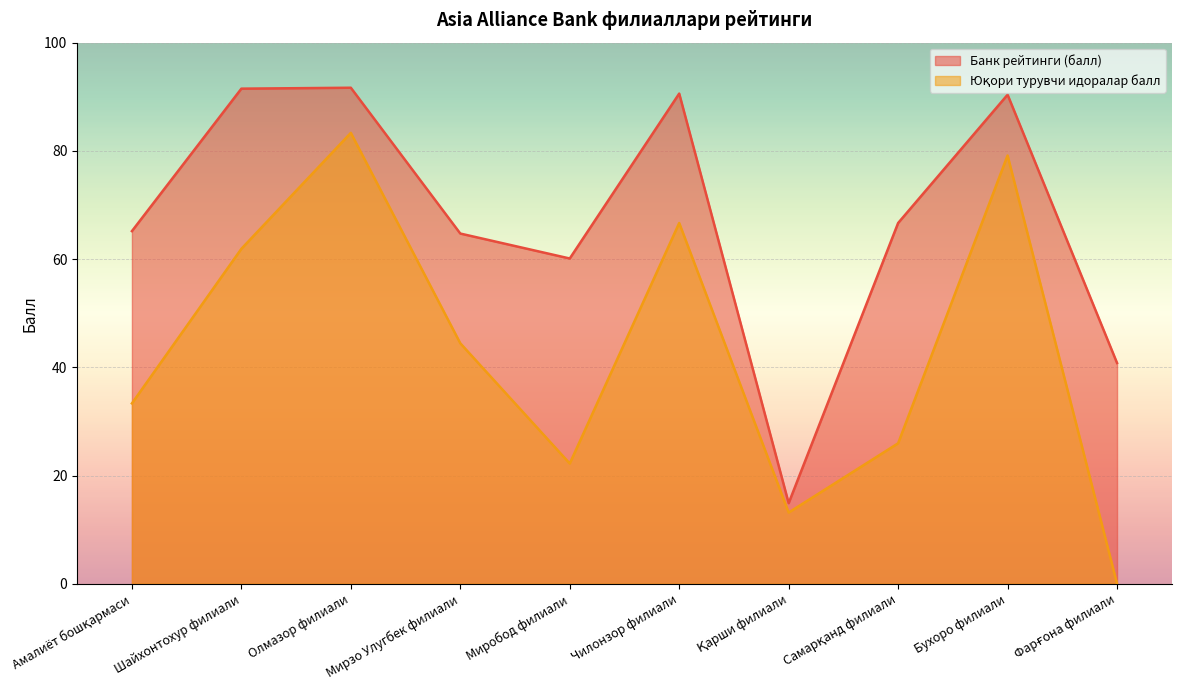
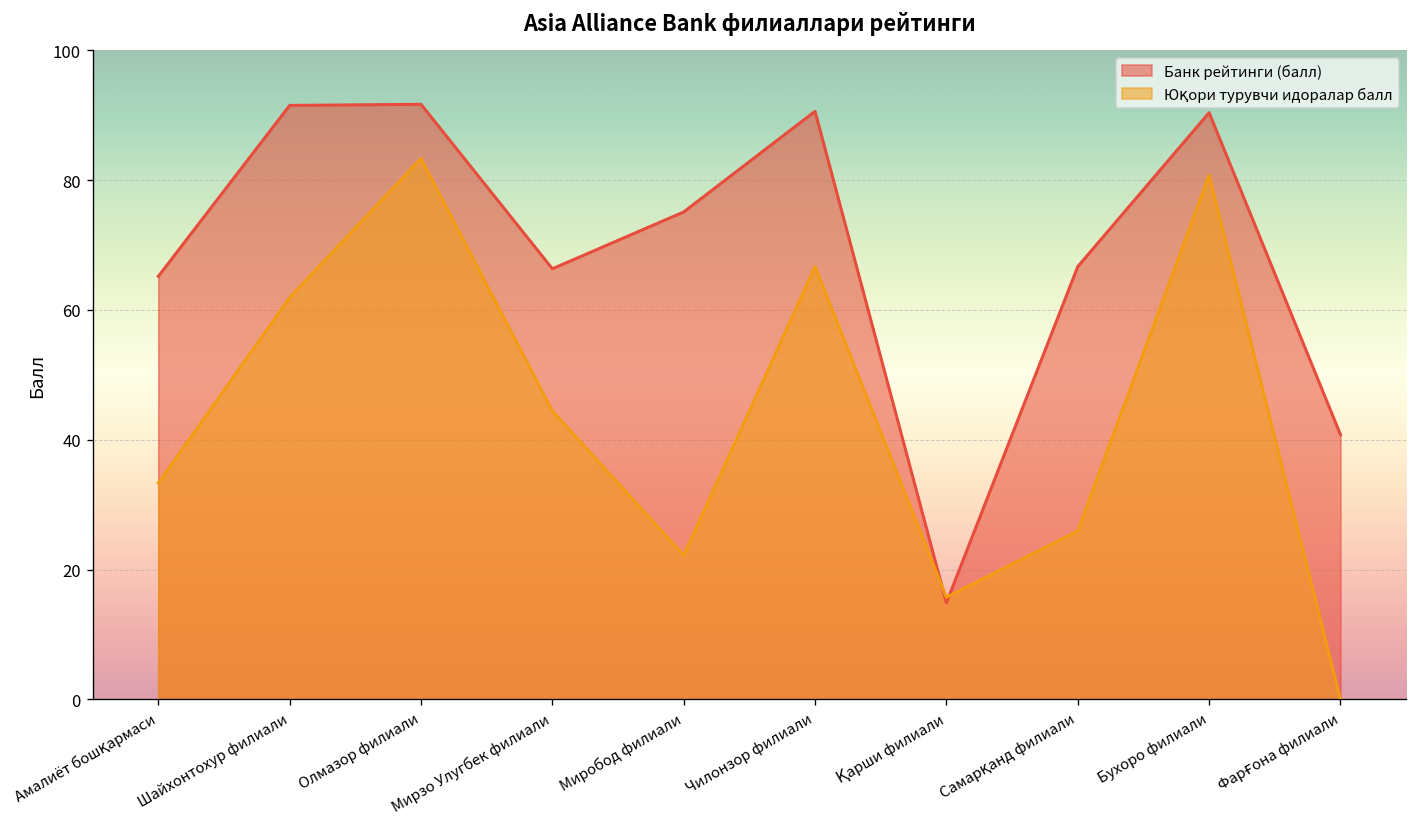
  {
    "Банк рейтинги (балл)": {
      "Амалиёт бошқармаси": 65,
      "Шайхонтохур филиали": 92,
      "Олмазор филиали": 92,
-     "Мирзо Улугбек филиали": 65,
-     "Миробод филиали": 60,
+     "Мирзо Улугбек филиали": 66,
+     "Миробод филиали": 75,
      "Чилонзор филиали": 91,
      "Қарши филиали": 15,
      "Самарқанд филиали": 67,
      "Бухоро филиали": 90,
      "Фарғона филиали": 41
    },
    "Юқори турувчи идоралар балл": {
      "Амалиёт бошқармаси": 33,
      "Шайхонтохур филиали": 62,
      "Олмазор филиали": 83,
      "Мирзо Улугбек филиали": 44,
      "Миробод филиали": 22,
      "Чилонзор филиали": 67,
-     "Қарши филиали": 13,
+     "Қарши филиали": 16,
      "Самарқанд филиали": 26,
-     "Бухоро филиали": 79,
+     "Бухоро филиали": 81,
      "Фарғона филиали": 0
    }
  }
